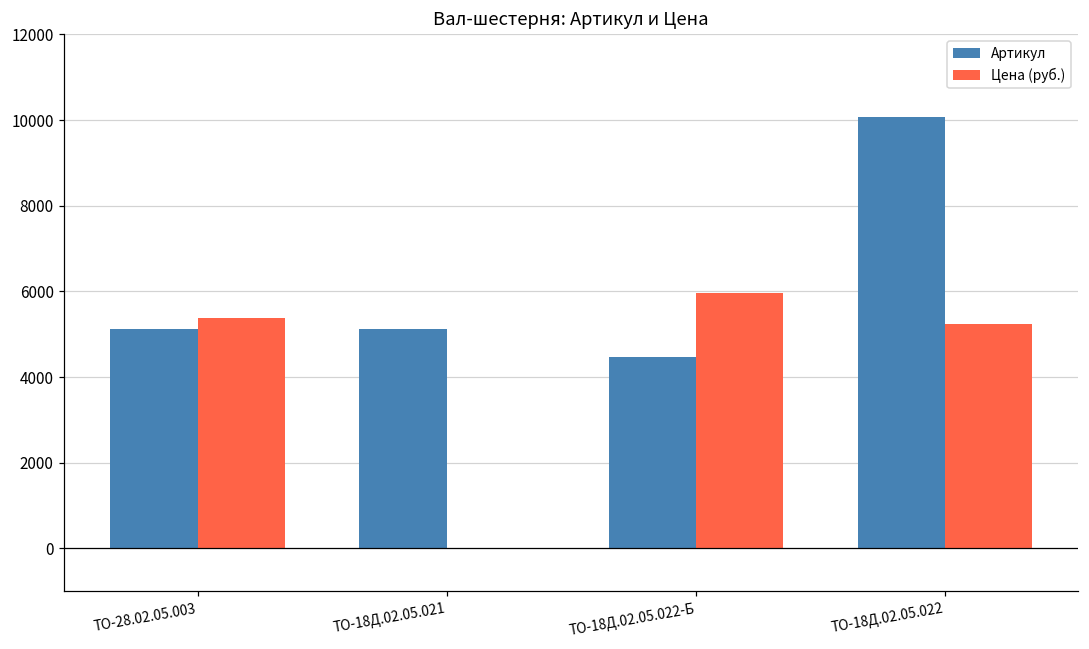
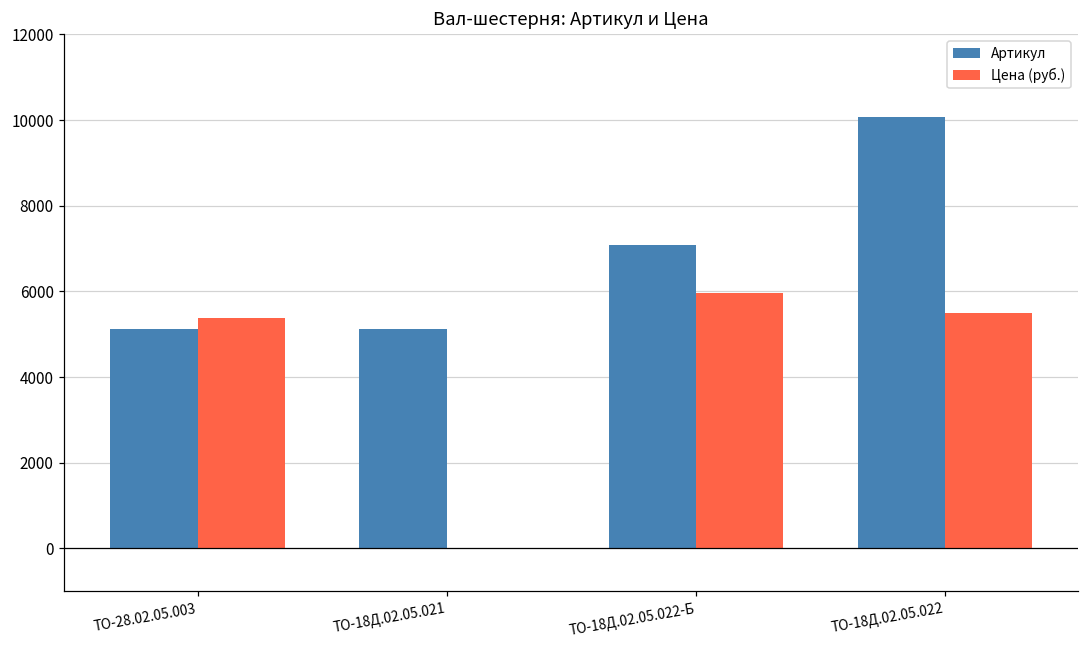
  {
    "Артикул": {
      "ТО-28.02.05.003": 5100,
      "ТО-18Д.02.05.021": 5100,
-     "ТО-18Д.02.05.022-Б": 4500,
+     "ТО-18Д.02.05.022-Б": 7100,
      "ТО-18Д.02.05.022": 10100
    },
    "Цена (руб.)": {
      "ТО-28.02.05.003": 5400,
      "ТО-18Д.02.05.021": 0,
      "ТО-18Д.02.05.022-Б": 6000,
-     "ТО-18Д.02.05.022": 5200
+     "ТО-18Д.02.05.022": 5500
    }
  }
